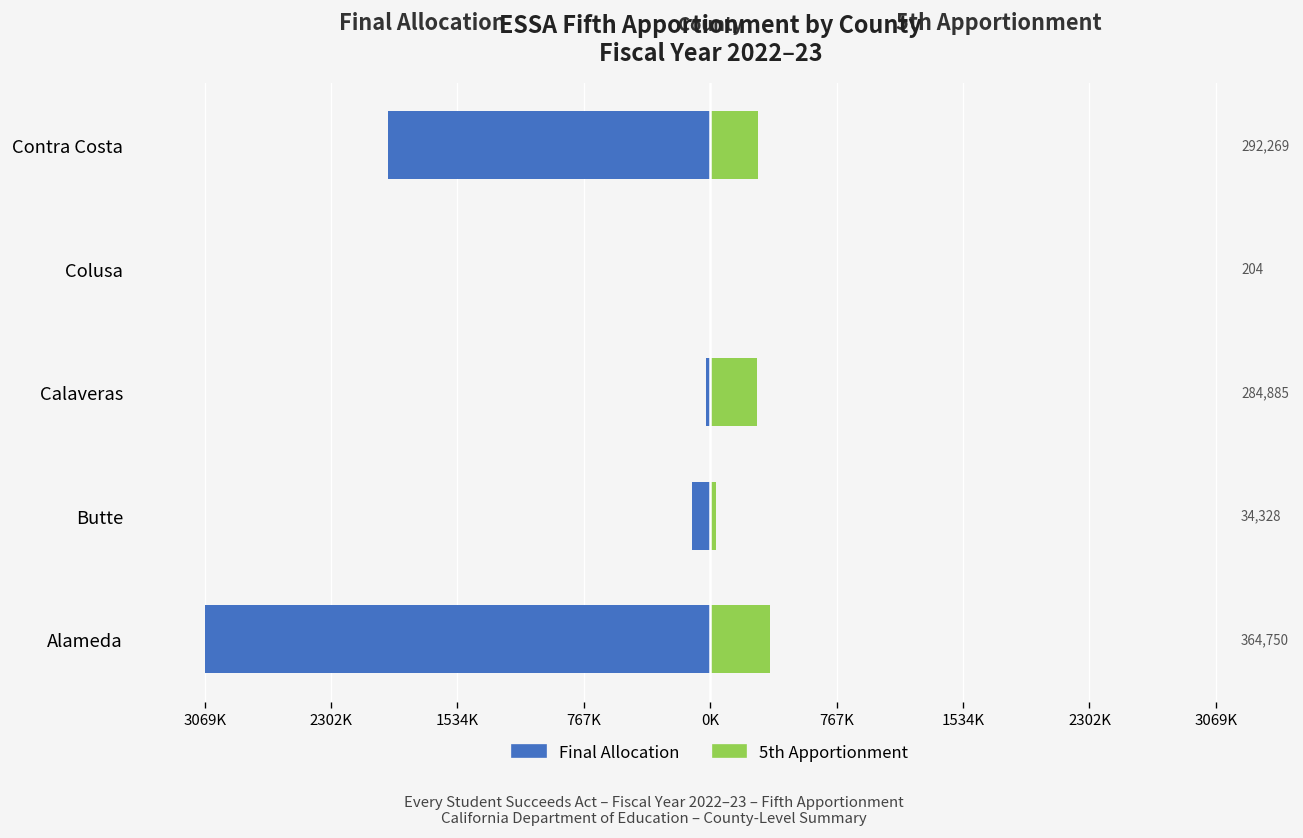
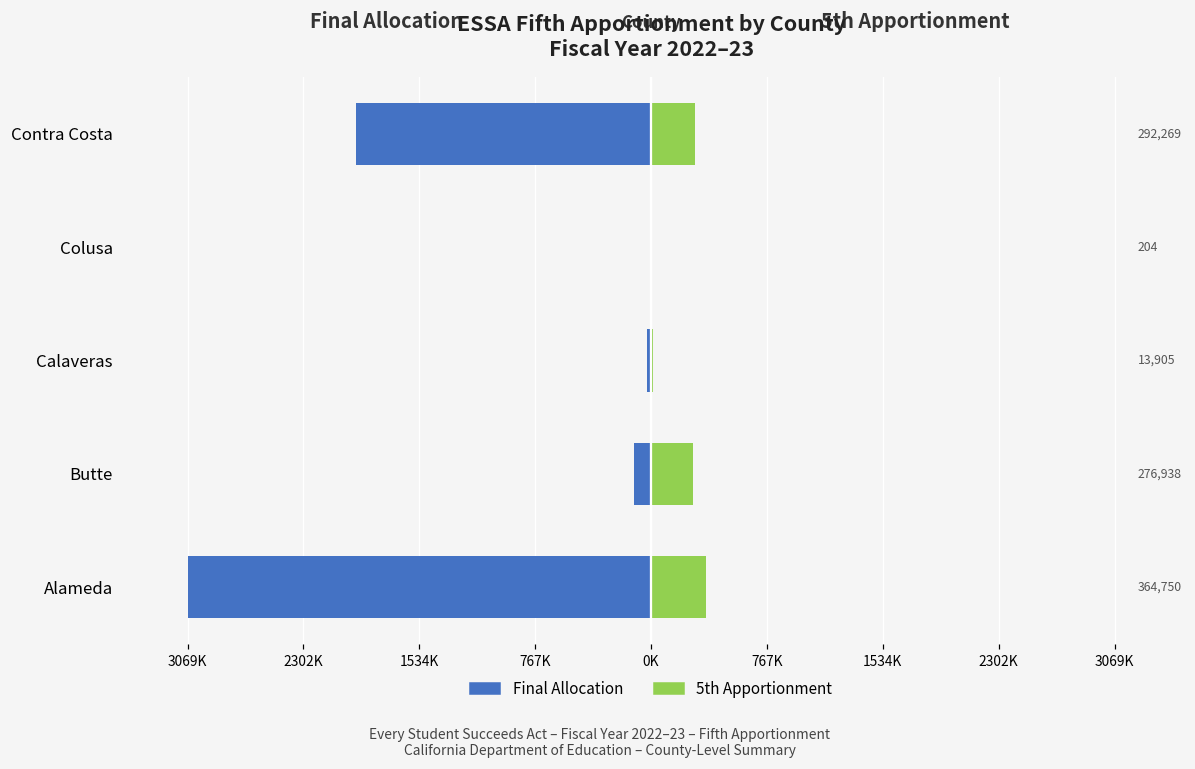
  {
    "5th Apportionment": {
-     "Calaveras": "284,885",
-     "Butte": "34,328"
+     "Calaveras": "13,905",
+     "Butte": "276,938"
    }
  }
